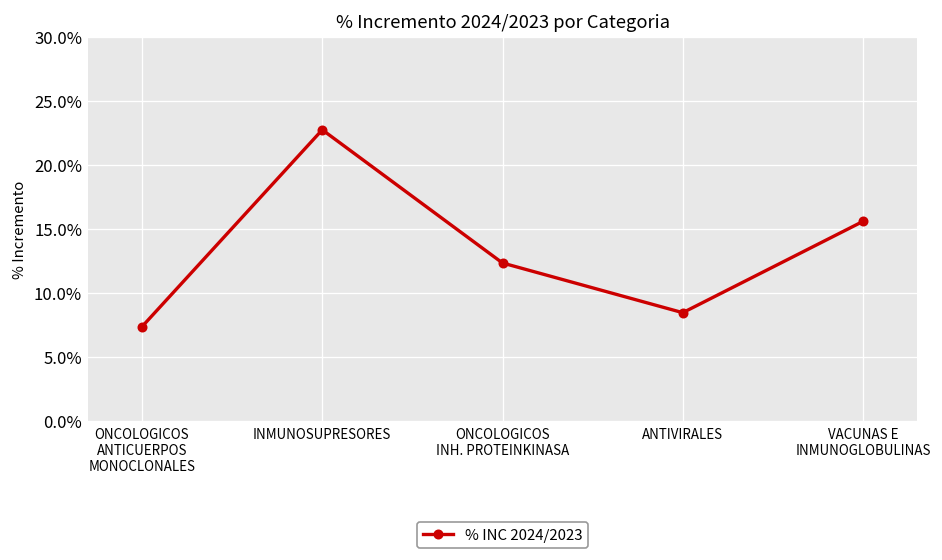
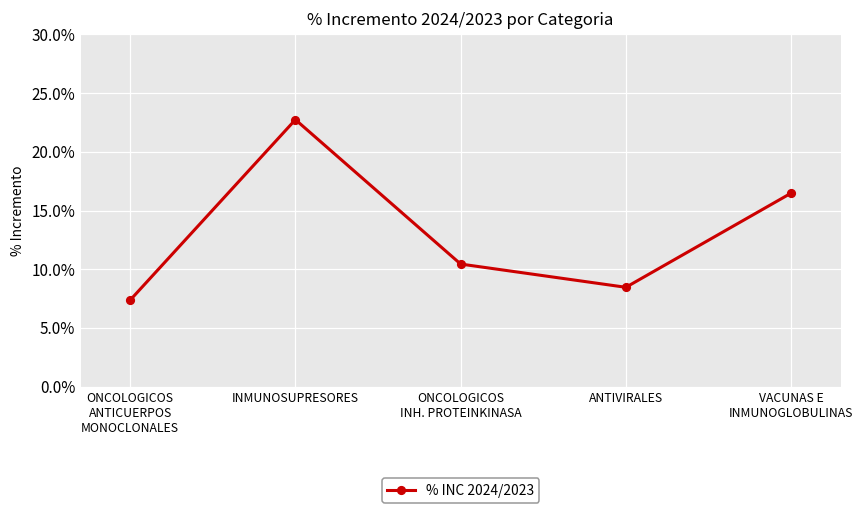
  {
    "ONCOLOGICOS ANTICUERPOS MONOCLONALES": "7.4%",
    "INMUNOSUPRESORES": "22.7%",
-   "ONCOLOGICOS INH. PROTEINKINASA": "12.3%",
+   "ONCOLOGICOS INH. PROTEINKINASA": "10.4%",
    "ANTIVIRALES": "8.5%",
-   "VACUNAS E INMUNOGLOBULINAS": "15.6%"
+   "VACUNAS E INMUNOGLOBULINAS": "16.5%"
  }
